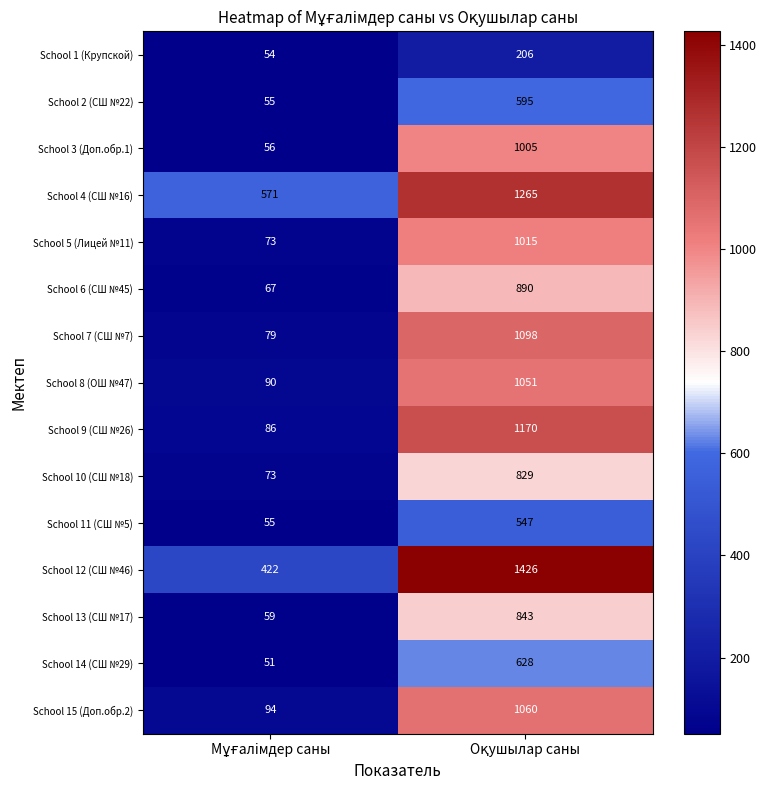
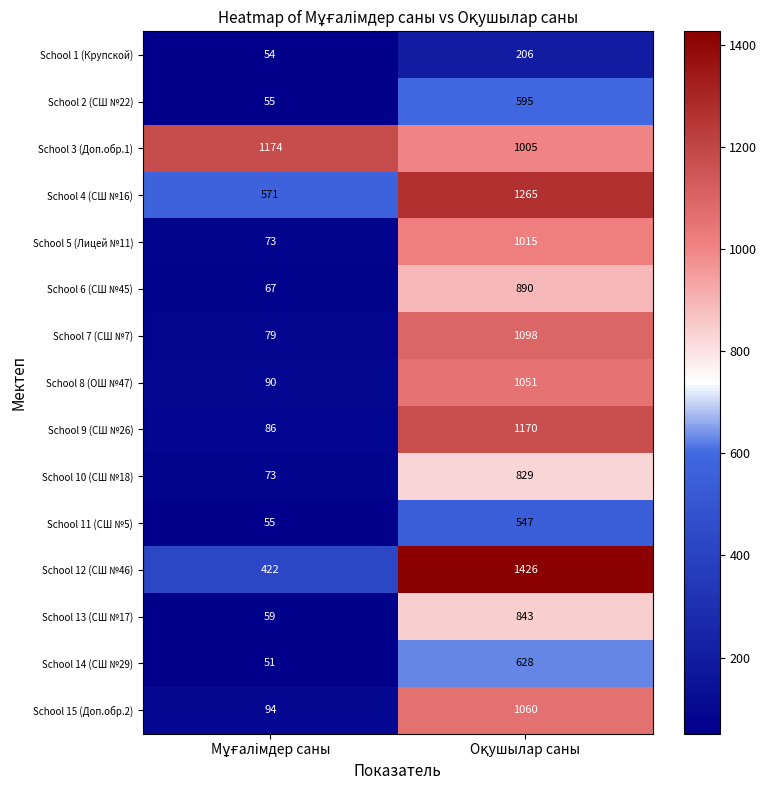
  {
    "School 1 (Крупской)": {
      "Мұғалімдер саны": 54,
      "Оқушылар саны": 206
    },
    "School 2 (СШ №22)": {
      "Мұғалімдер саны": 55,
      "Оқушылар саны": 595
    },
    "School 3 (Доп.обр.1)": {
-     "Мұғалімдер саны": 56,
+     "Мұғалімдер саны": 1174,
      "Оқушылар саны": 1005
    },
    "School 4 (СШ №16)": {
      "Мұғалімдер саны": 571,
      "Оқушылар саны": 1265
    },
    "School 5 (Лицей №11)": {
      "Мұғалімдер саны": 73,
      "Оқушылар саны": 1015
    },
    "School 6 (СШ №45)": {
      "Мұғалімдер саны": 67,
      "Оқушылар саны": 890
    },
    "School 7 (СШ №7)": {
      "Мұғалімдер саны": 79,
      "Оқушылар саны": 1098
    },
    "School 8 (ОШ №47)": {
      "Мұғалімдер саны": 90,
      "Оқушылар саны": 1051
    },
    "School 9 (СШ №26)": {
      "Мұғалімдер саны": 86,
      "Оқушылар саны": 1170
    },
    "School 10 (СШ №18)": {
      "Мұғалімдер саны": 73,
      "Оқушылар саны": 829
    },
    "School 11 (СШ №5)": {
      "Мұғалімдер саны": 55,
      "Оқушылар саны": 547
    },
    "School 12 (СШ №46)": {
      "Мұғалімдер саны": 422,
      "Оқушылар саны": 1426
    },
    "School 13 (СШ №17)": {
      "Мұғалімдер саны": 59,
      "Оқушылар саны": 843
    },
    "School 14 (СШ №29)": {
      "Мұғалімдер саны": 51,
      "Оқушылар саны": 628
    },
    "School 15 (Доп.обр.2)": {
      "Мұғалімдер саны": 94,
      "Оқушылар саны": 1060
    }
  }
